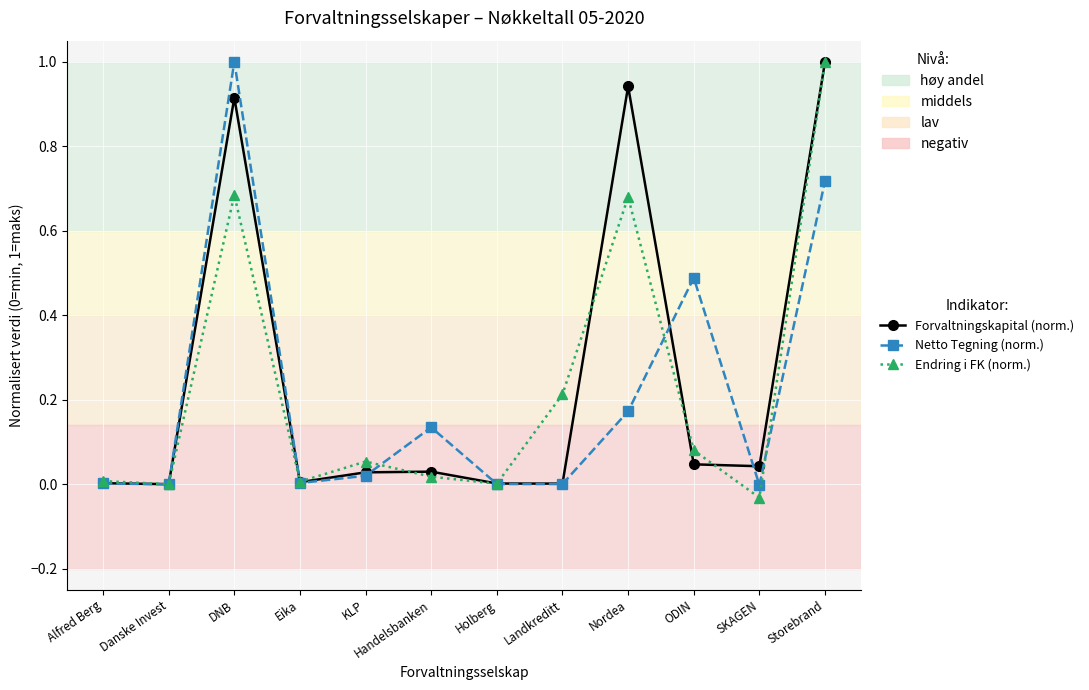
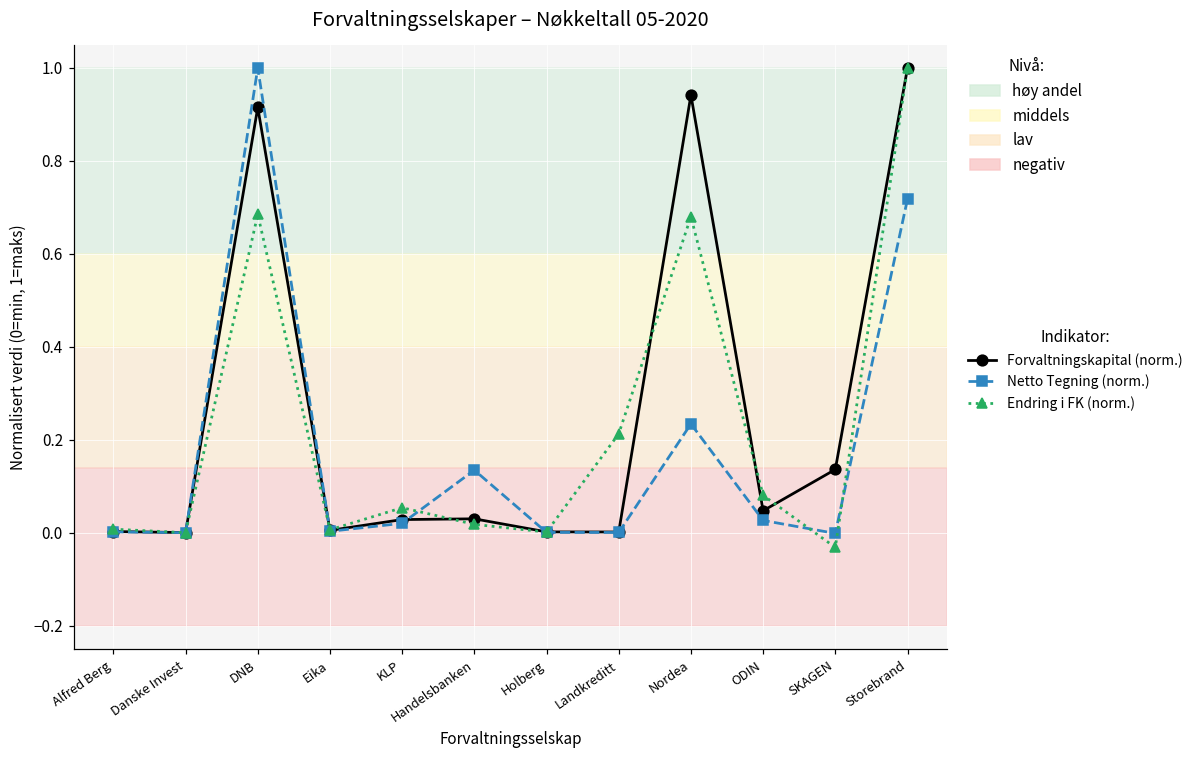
  {
    "Forvaltningskapital (norm.)": {
      "DNB": 0.91,
      "KLP": 0.03,
      "Handelsbanken": 0.03,
      "Nordea": 0.94,
      "ODIN": 0.05,
-     "SKAGEN": 0.04
+     "SKAGEN": 0.14
    },
    "Netto Tegning (norm.)": {
      "DNB": 1.00,
      "KLP": 0.02,
      "Handelsbanken": 0.13,
-     "Nordea": 0.17,
-     "ODIN": 0.49,
+     "Nordea": 0.23,
+     "ODIN": 0.03,
      "SKAGEN": 0.00,
      "Storebrand": 0.72
    },
    "Endring i FK (norm.)": {
      "DNB": 0.68,
      "KLP": 0.05,
      "Handelsbanken": 0.02,
      "Landkreditt": 0.21,
      "Nordea": 0.68,
      "ODIN": 0.08,
      "SKAGEN": -0.03
    }
  }
